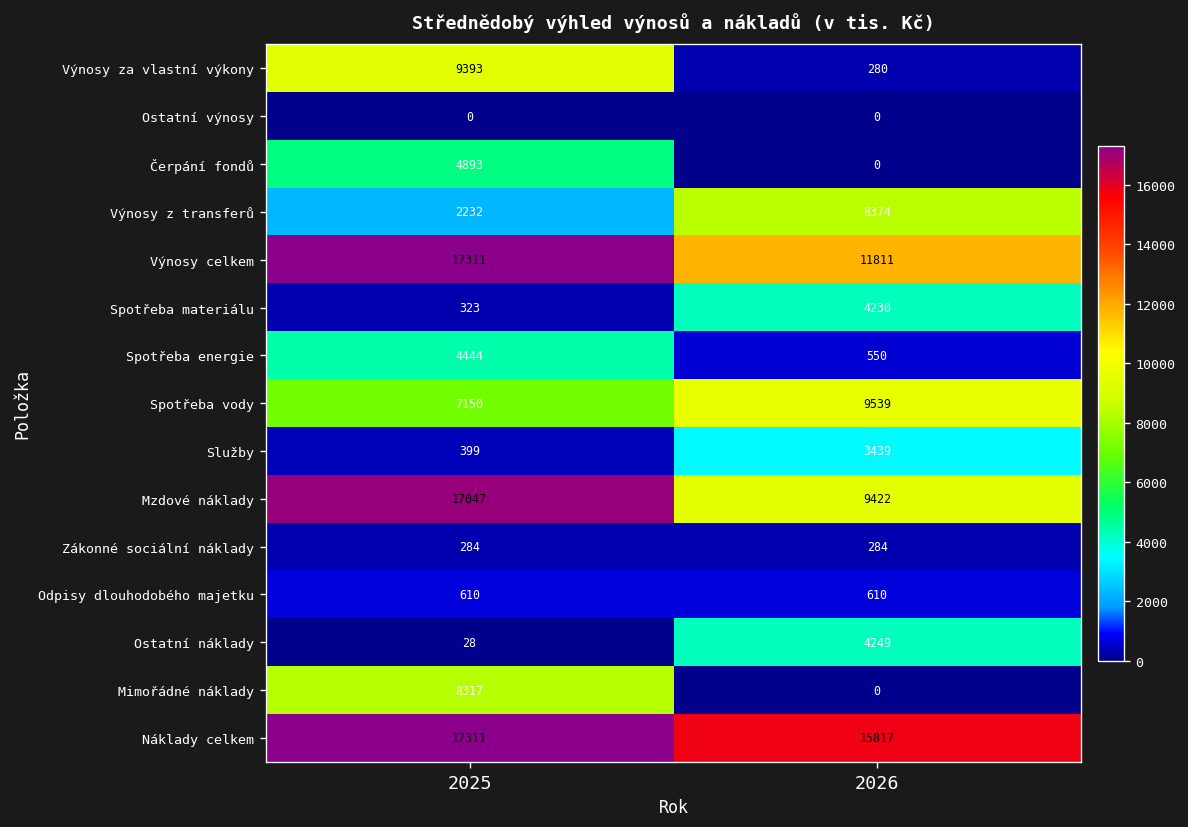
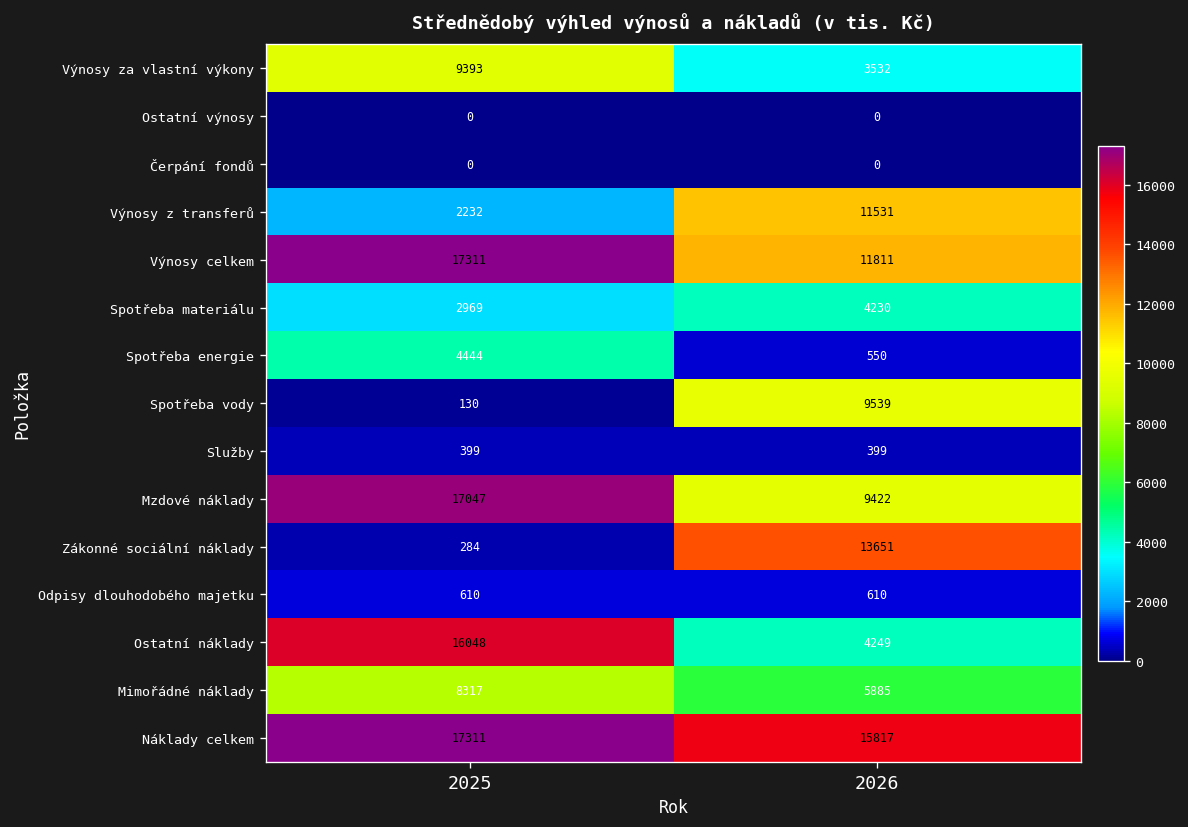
  {
    "Výnosy za vlastní výkony": {
      "2025": 9393,
-     "2026": 280
+     "2026": 3532
    },
    "Ostatní výnosy": {
      "2025": 0,
      "2026": 0
    },
    "Čerpání fondů": {
-     "2025": 4893,
+     "2025": 0,
      "2026": 0
    },
    "Výnosy z transferů": {
      "2025": 2232,
-     "2026": 8374
+     "2026": 11531
    },
    "Výnosy celkem": {
      "2025": 17311,
      "2026": 11811
    },
    "Spotřeba materiálu": {
-     "2025": 323,
+     "2025": 2969,
      "2026": 4230
    },
    "Spotřeba energie": {
      "2025": 4444,
      "2026": 550
    },
    "Spotřeba vody": {
-     "2025": 7150,
+     "2025": 130,
      "2026": 9539
    },
    "Služby": {
      "2025": 399,
-     "2026": 3439
+     "2026": 399
    },
    "Mzdové náklady": {
      "2025": 17047,
      "2026": 9422
    },
    "Zákonné sociální náklady": {
      "2025": 284,
-     "2026": 284
+     "2026": 13651
    },
    "Odpisy dlouhodobého majetku": {
      "2025": 610,
      "2026": 610
    },
    "Ostatní náklady": {
-     "2025": 28,
+     "2025": 16048,
      "2026": 4249
    },
    "Mimořádné náklady": {
      "2025": 8317,
-     "2026": 0
+     "2026": 5885
    },
    "Náklady celkem": {
      "2025": 17311,
      "2026": 15817
    }
  }
